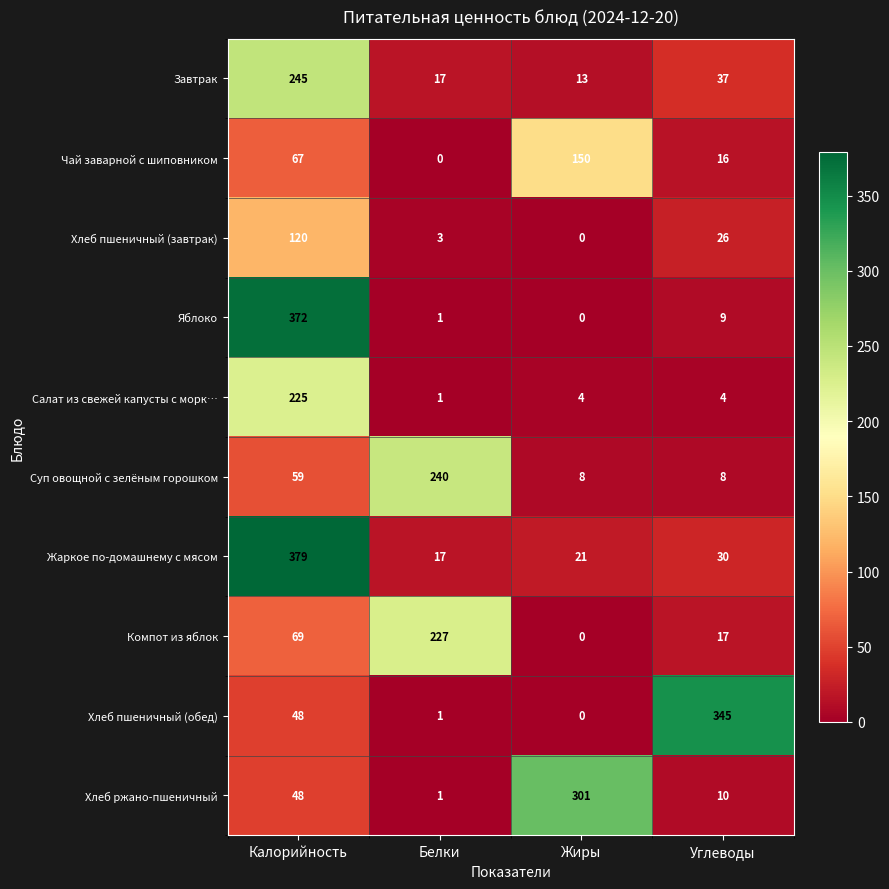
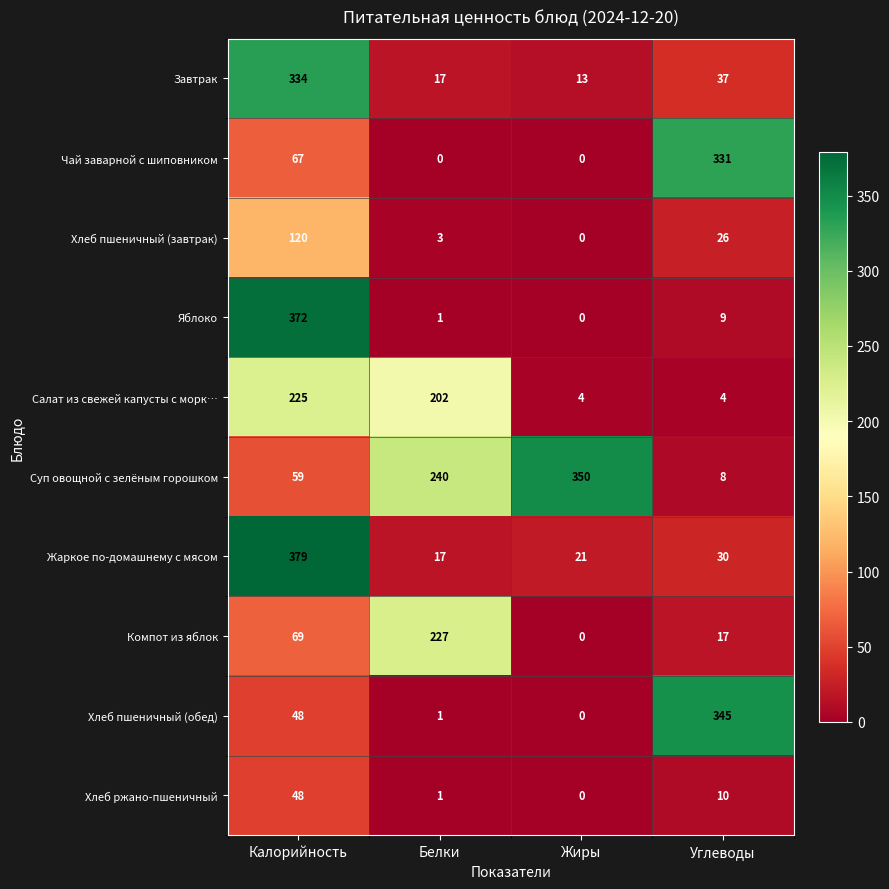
  {
    "Завтрак": {
-     "Калорийность": 245,
+     "Калорийность": 334,
      "Белки": 17,
      "Жиры": 13,
      "Углеводы": 37
    },
    "Чай заварной с шиповником": {
      "Калорийность": 67,
      "Белки": 0,
-     "Жиры": 150,
-     "Углеводы": 16
+     "Жиры": 0,
+     "Углеводы": 331
    },
    "Хлеб пшеничный (завтрак)": {
      "Калорийность": 120,
      "Белки": 3,
      "Жиры": 0,
      "Углеводы": 26
    },
    "Яблоко": {
      "Калорийность": 372,
      "Белки": 1,
      "Жиры": 0,
      "Углеводы": 9
    },
    "Салат из свежей капусты с морк…": {
      "Калорийность": 225,
-     "Белки": 1,
+     "Белки": 202,
      "Жиры": 4,
      "Углеводы": 4
    },
    "Суп овощной с зелёным горошком": {
      "Калорийность": 59,
      "Белки": 240,
-     "Жиры": 8,
+     "Жиры": 350,
      "Углеводы": 8
    },
    "Жаркое по-домашнему с мясом": {
      "Калорийность": 379,
      "Белки": 17,
      "Жиры": 21,
      "Углеводы": 30
    },
    "Компот из яблок": {
      "Калорийность": 69,
      "Белки": 227,
      "Жиры": 0,
      "Углеводы": 17
    },
    "Хлеб пшеничный (обед)": {
      "Калорийность": 48,
      "Белки": 1,
      "Жиры": 0,
      "Углеводы": 345
    },
    "Хлеб ржано-пшеничный": {
      "Калорийность": 48,
      "Белки": 1,
-     "Жиры": 301,
+     "Жиры": 0,
      "Углеводы": 10
    }
  }
